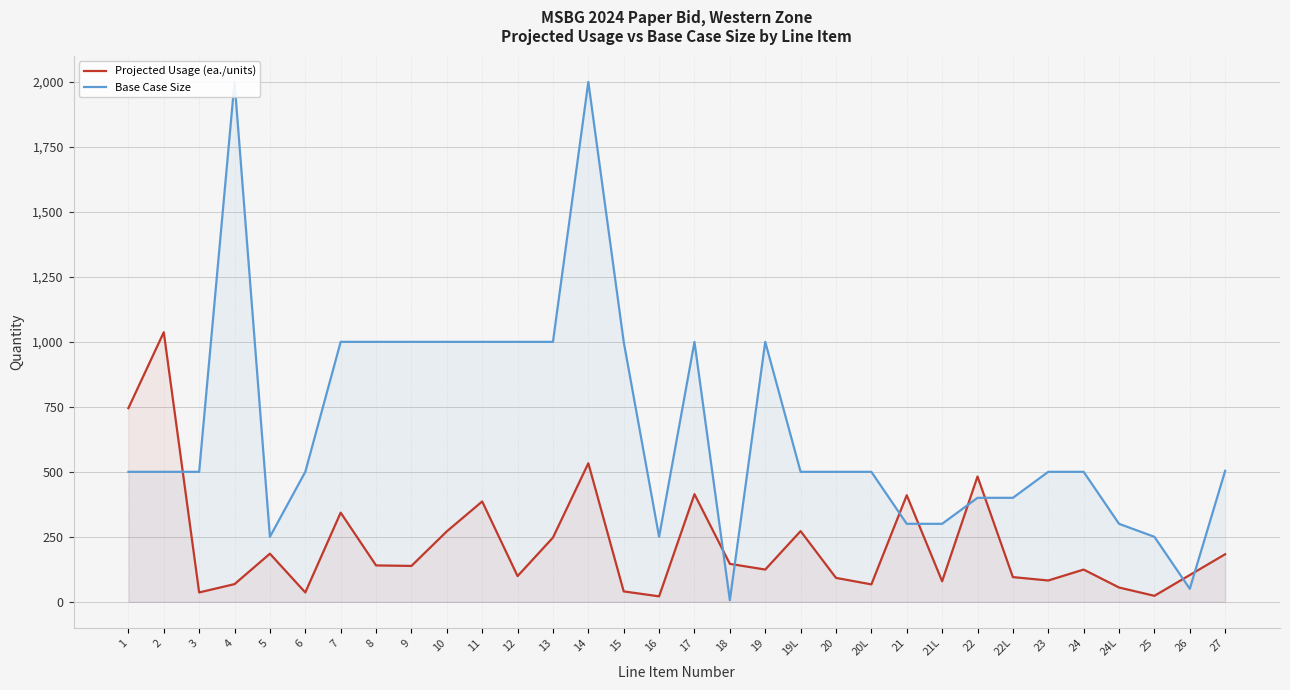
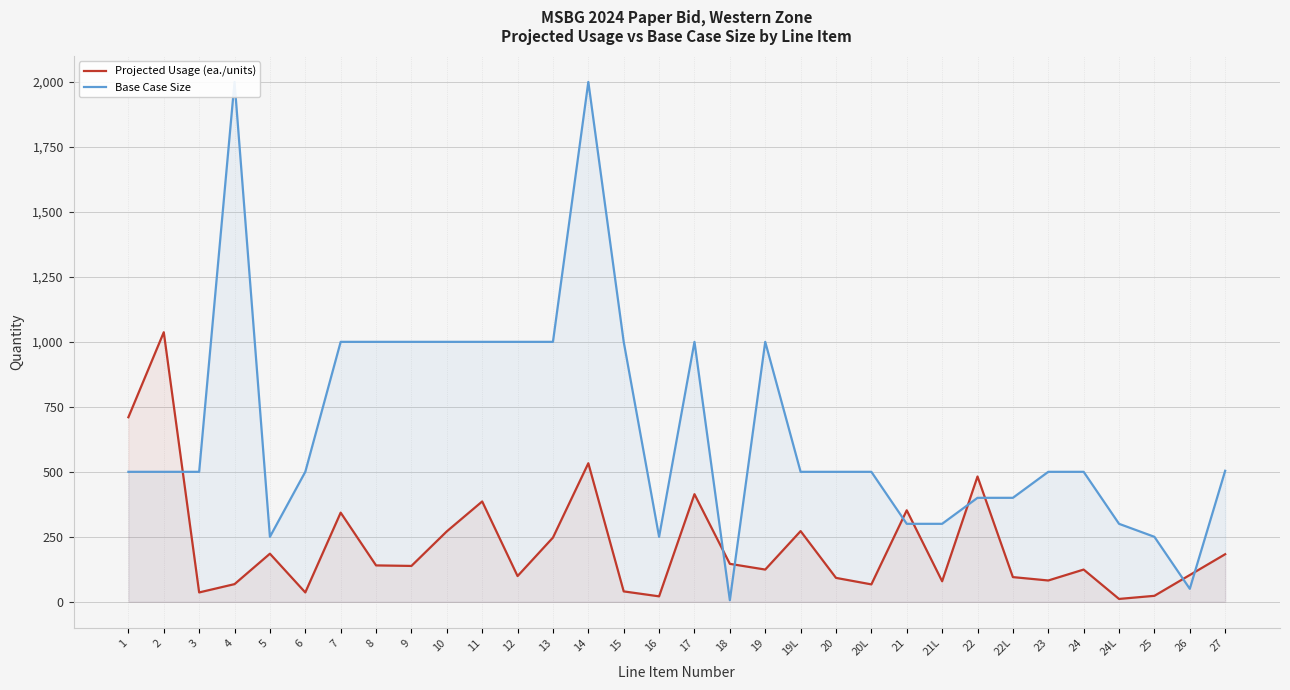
  {
    "Projected Usage (ea./units)": {
-     "1": "750",
+     "1": "710",
      "2": "1,040",
      "3": "40",
      "4": "70",
      "5": "190",
      "6": "40",
      "7": "340",
      "8": "140",
      "9": "140",
      "10": "270",
      "11": "390",
      "12": "100",
      "13": "250",
      "14": "530",
      "15": "40",
      "16": "20",
      "17": "410",
      "18": "150",
      "19": "120",
      "19L": "270",
      "20": "90",
      "20L": "70",
-     "21": "410",
+     "21": "350",
      "21L": "80",
      "22": "480",
      "22L": "100",
      "23": "80",
      "24": "120",
-     "24L": "60",
+     "24L": "10",
      "25": "20",
      "26": "100",
      "27": "180"
    },
    "Base Case Size": {
      "1": "500",
      "2": "500",
      "3": "500",
      "5": "250",
      "6": "500",
      "7": "1,000",
      "8": "1,000",
      "9": "1,000",
      "10": "1,000",
      "11": "1,000",
      "12": "1,000",
      "13": "1,000",
      "14": "2,000",
      "15": "1,000",
      "16": "250",
      "17": "1,000",
      "18": "10",
      "19": "1,000",
      "19L": "500",
      "20": "500",
      "20L": "500",
      "21": "300",
      "21L": "300",
      "22": "400",
      "22L": "400",
      "23": "500",
      "24": "500",
      "24L": "300",
      "25": "250",
      "26": "50",
      "27": "500"
    }
  }
